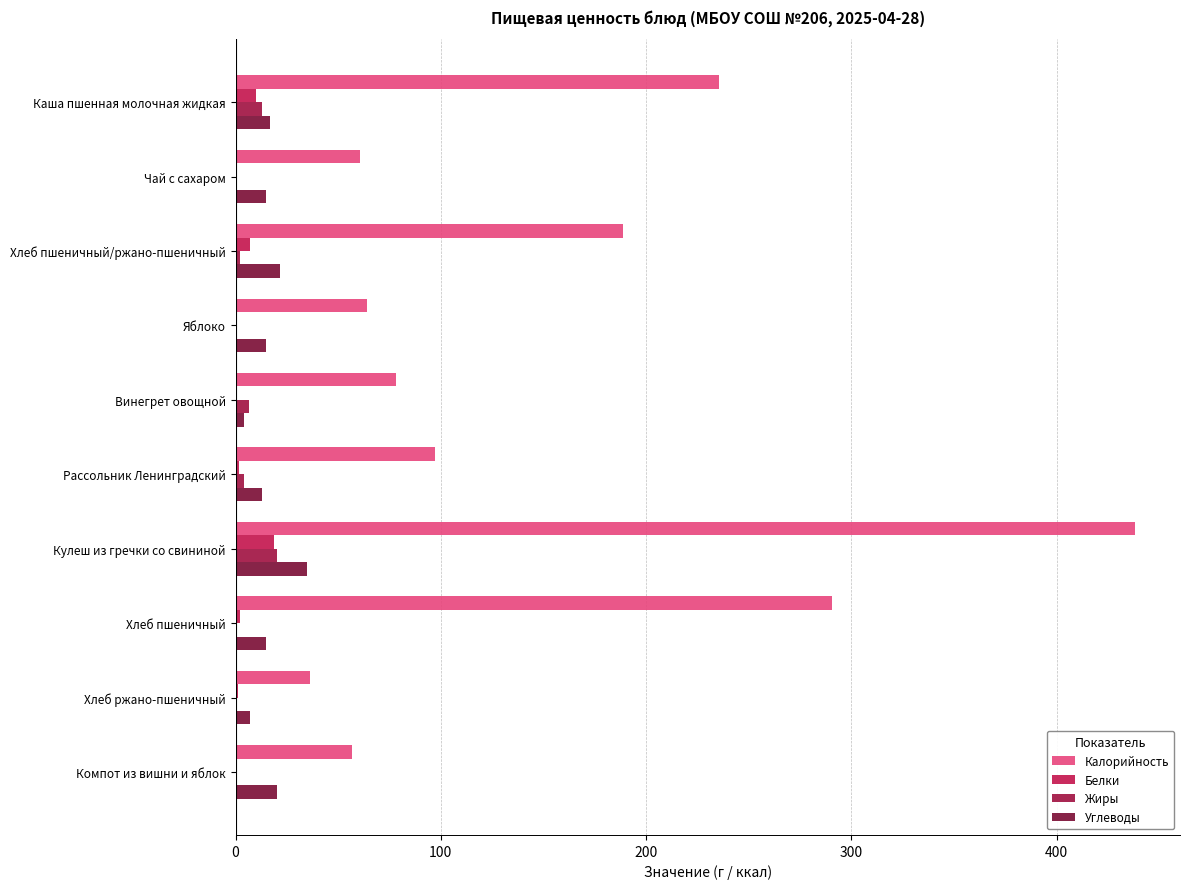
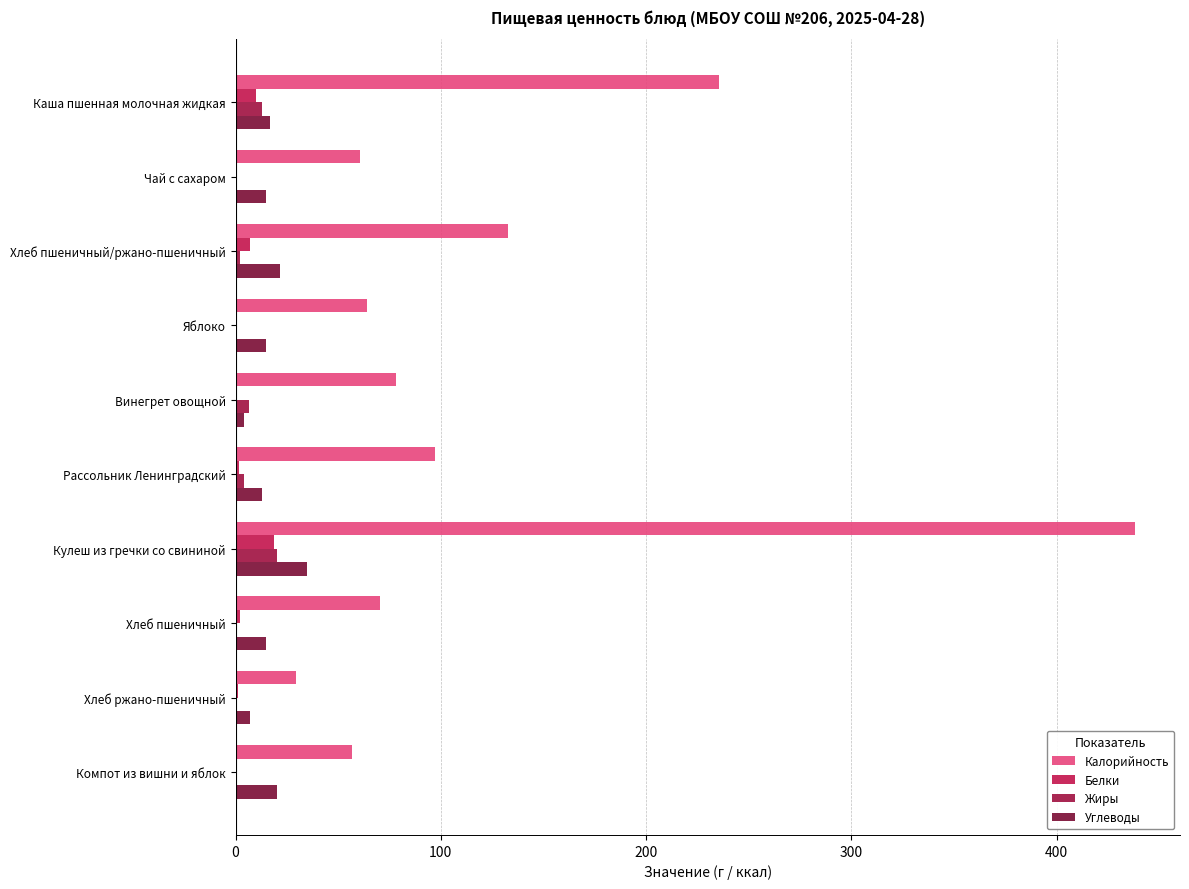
  {
    "Калорийность": {
      "Каша пшенная молочная жидкая": 236,
      "Чай с сахаром": 60,
-     "Хлеб пшеничный/ржано-пшеничный": 189,
+     "Хлеб пшеничный/ржано-пшеничный": 133,
      "Яблоко": 64,
      "Винегрет овощной": 78,
      "Рассольник Ленинградский": 97,
      "Кулеш из гречки со свининой": 438,
-     "Хлеб пшеничный": 291,
-     "Хлеб ржано-пшеничный": 36,
+     "Хлеб пшеничный": 71,
+     "Хлеб ржано-пшеничный": 29,
      "Компот из вишни и яблок": 57
    }
  }
